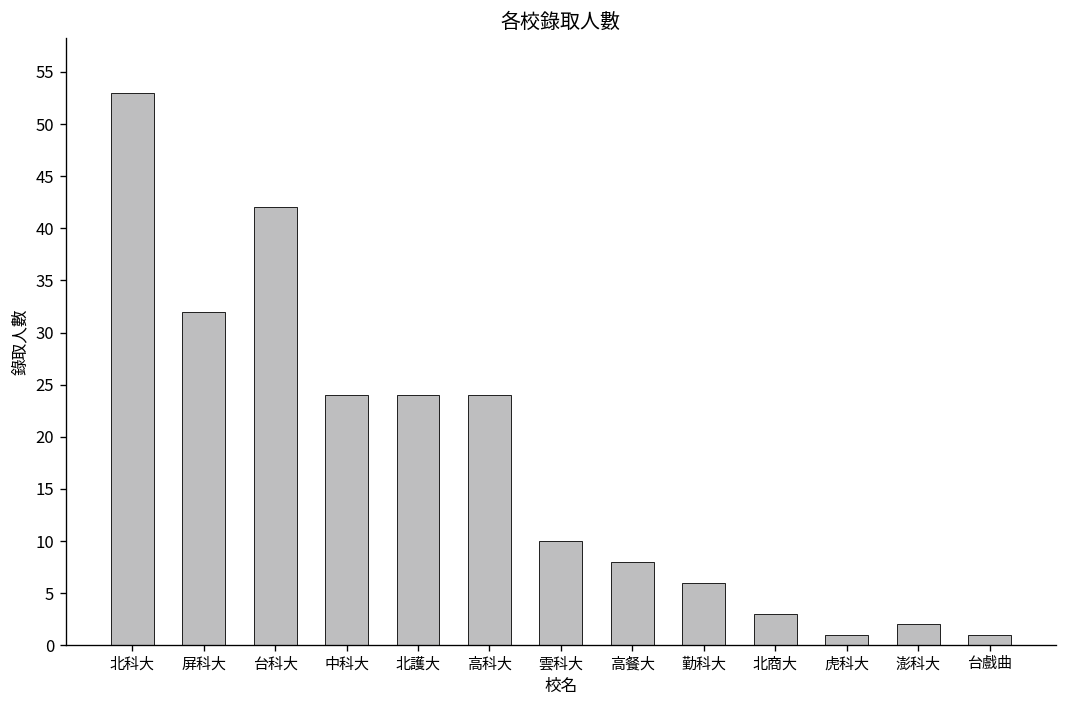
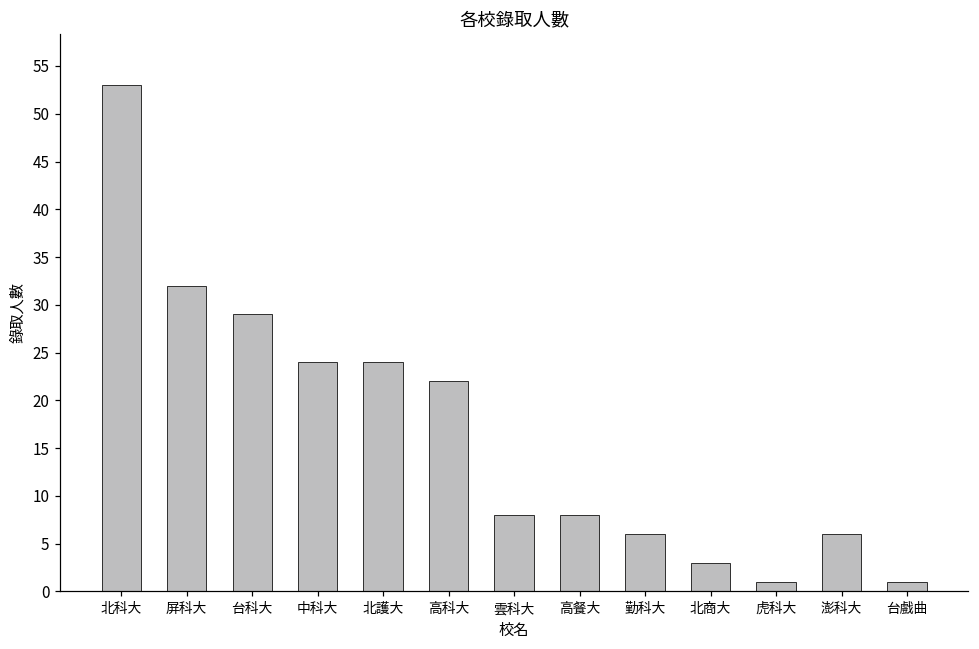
  {
    "北科大": 53,
    "屏科大": 32,
-   "台科大": 42,
+   "台科大": 29,
    "中科大": 24,
    "北護大": 24,
-   "高科大": 24,
-   "雲科大": 10,
+   "高科大": 22,
+   "雲科大": 8,
    "高餐大": 8,
    "勤科大": 6,
    "北商大": 3,
    "虎科大": 1,
-   "澎科大": 2,
+   "澎科大": 6,
    "台戲曲": 1
  }
